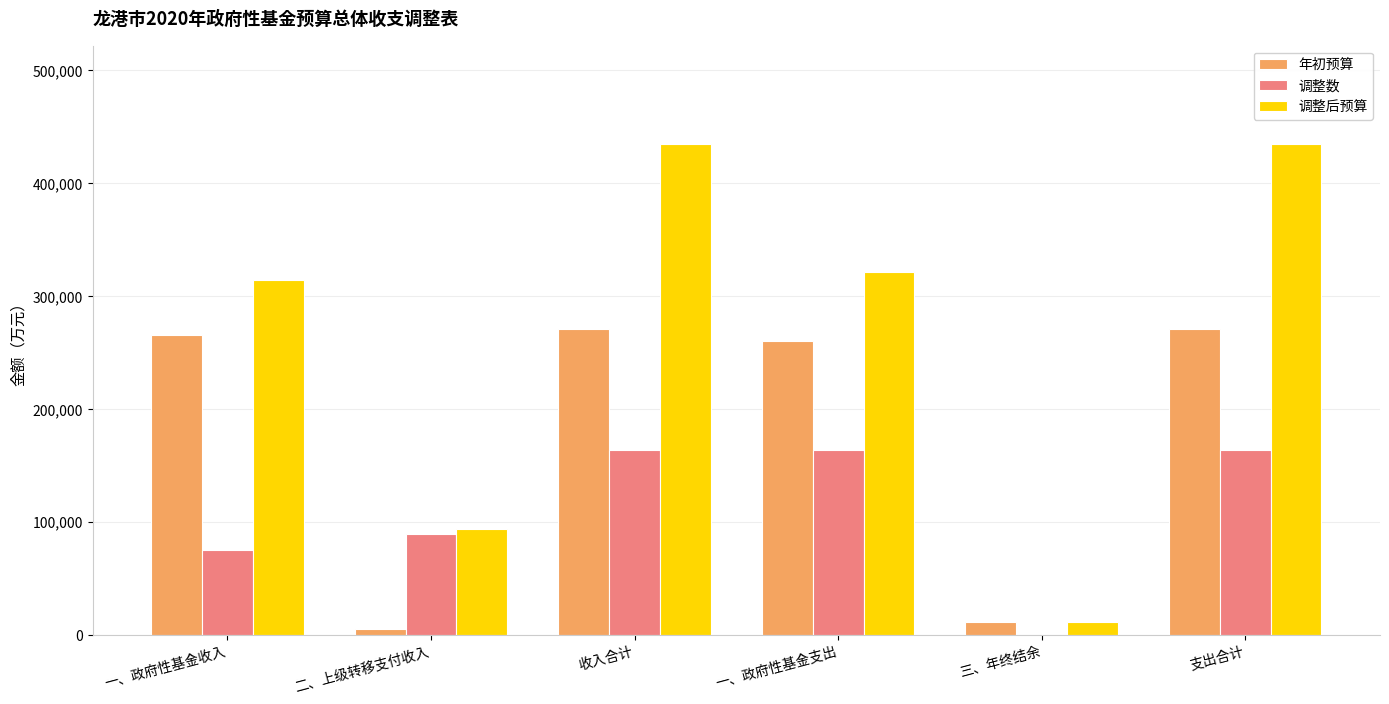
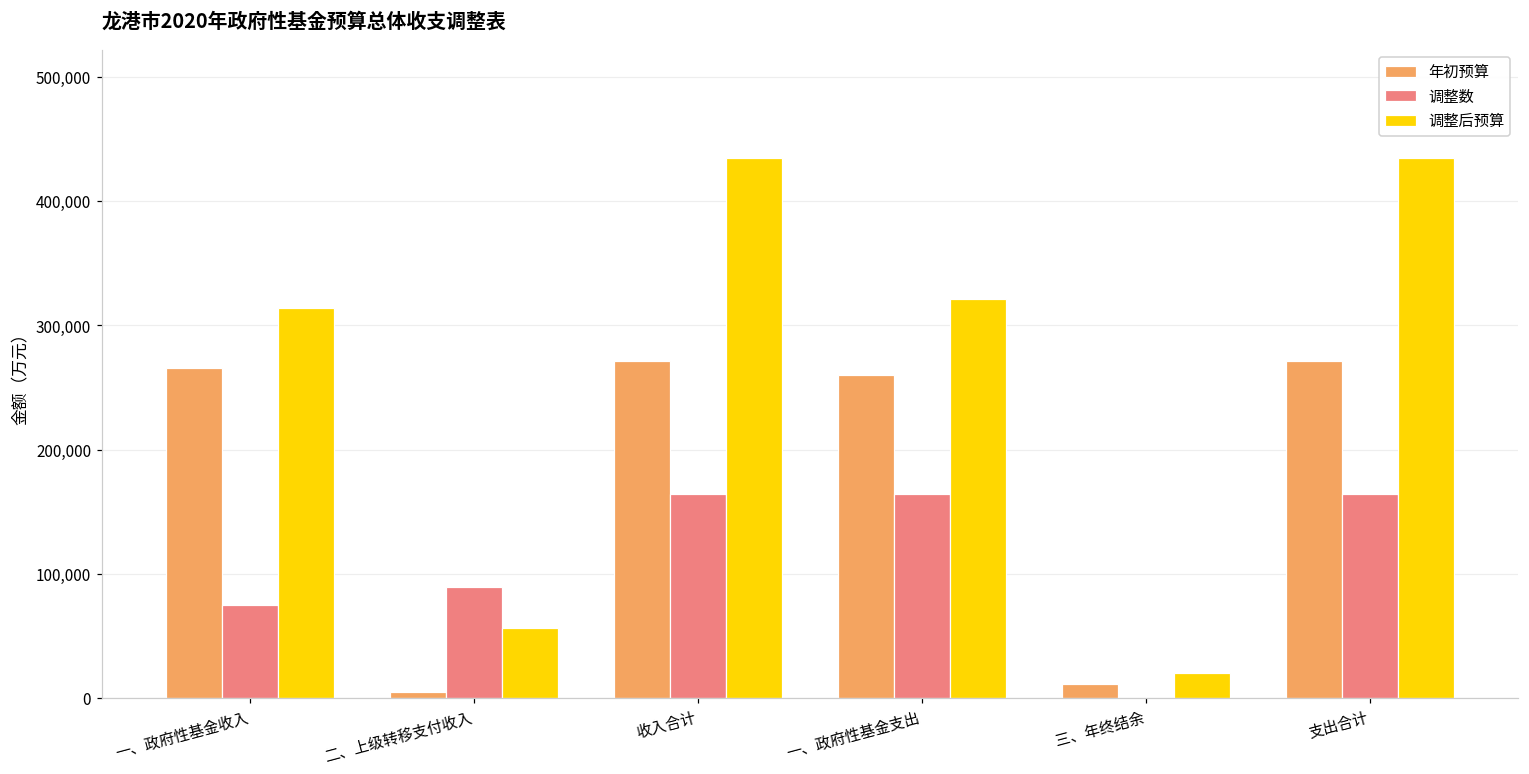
  {
    "调整后预算": {
      "一、政府性基金收入": "314,000",
-     "二、上级转移支付收入": "94,000",
+     "二、上级转移支付收入": "57,000",
      "收入合计": "435,000",
      "一、政府性基金支出": "321,000",
-     "三、年终结余": "11,000",
+     "三、年终结余": "20,000",
      "支出合计": "435,000"
    }
  }
